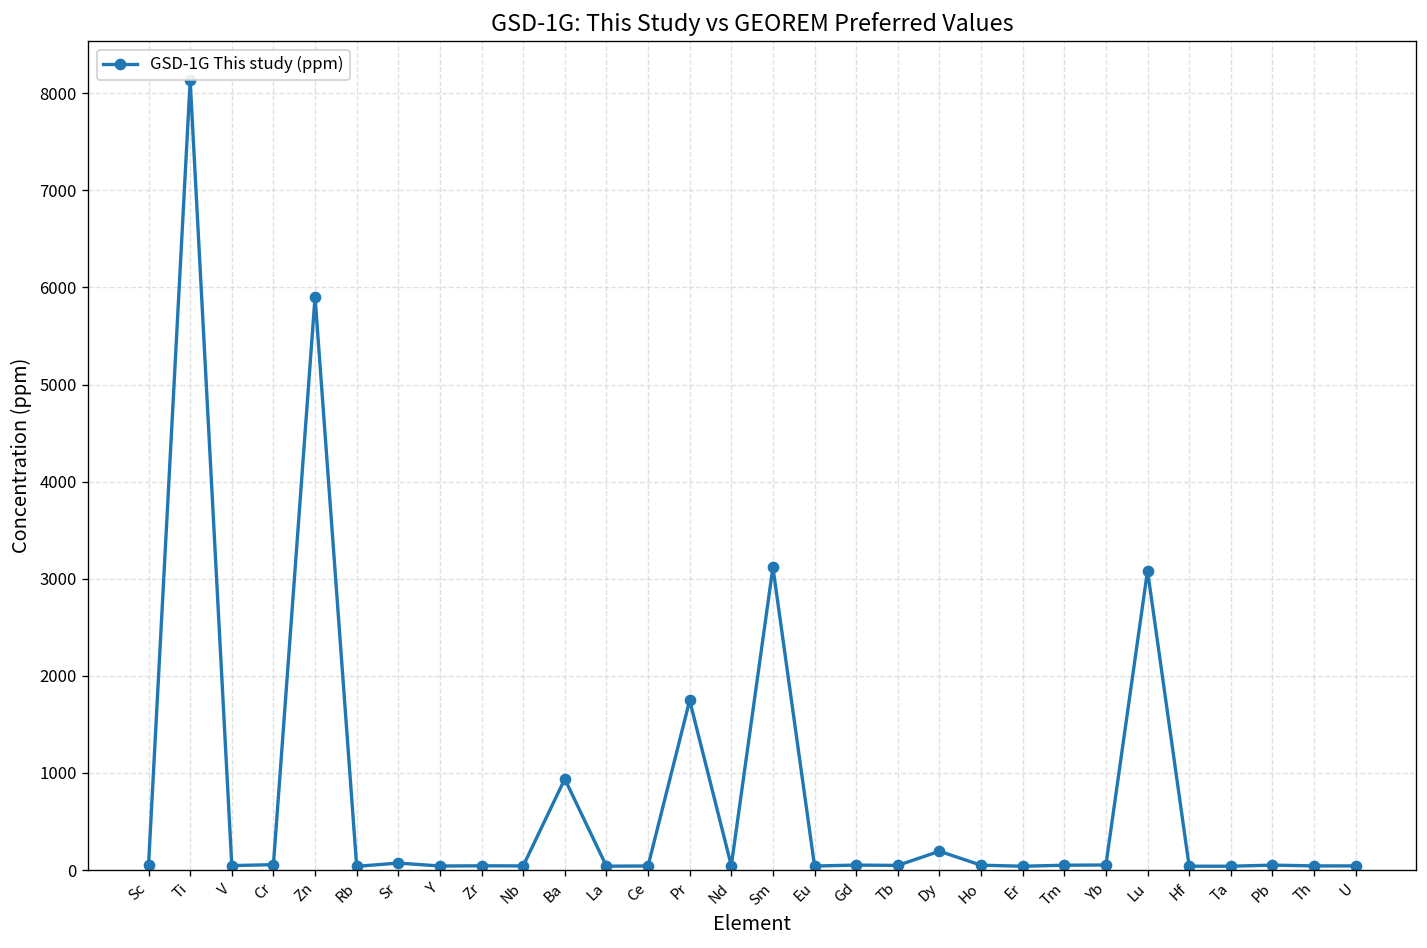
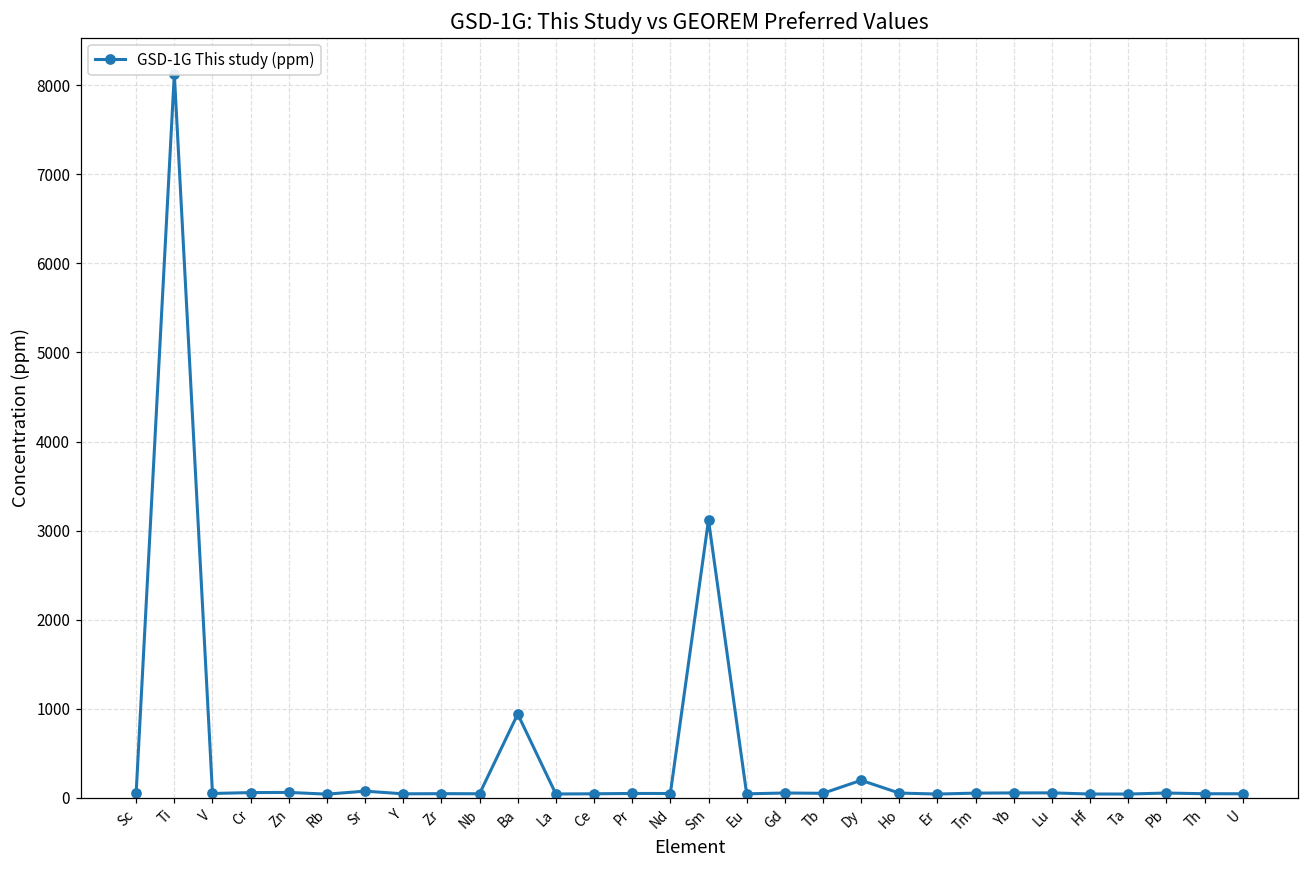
  {
    "Sc": 100,
    "V": 0,
    "Cr": 100,
-   "Zn": 5900,
+   "Zn": 100,
    "Rb": 0,
    "Sr": 100,
    "Y": 0,
    "Zr": 0,
    "Nb": 0,
    "Ba": 900,
    "La": 0,
    "Ce": 0,
-   "Pr": 1700,
+   "Pr": 0,
    "Nd": 0,
    "Sm": 3100,
    "Eu": 0,
    "Gd": 100,
    "Tb": 0,
    "Dy": 200,
    "Ho": 100,
    "Er": 0,
    "Tm": 100,
    "Yb": 100,
-   "Lu": 3100,
+   "Lu": 100,
    "Hf": 0,
    "Ta": 0,
    "Pb": 100,
    "Th": 0,
    "U": 0
  }
